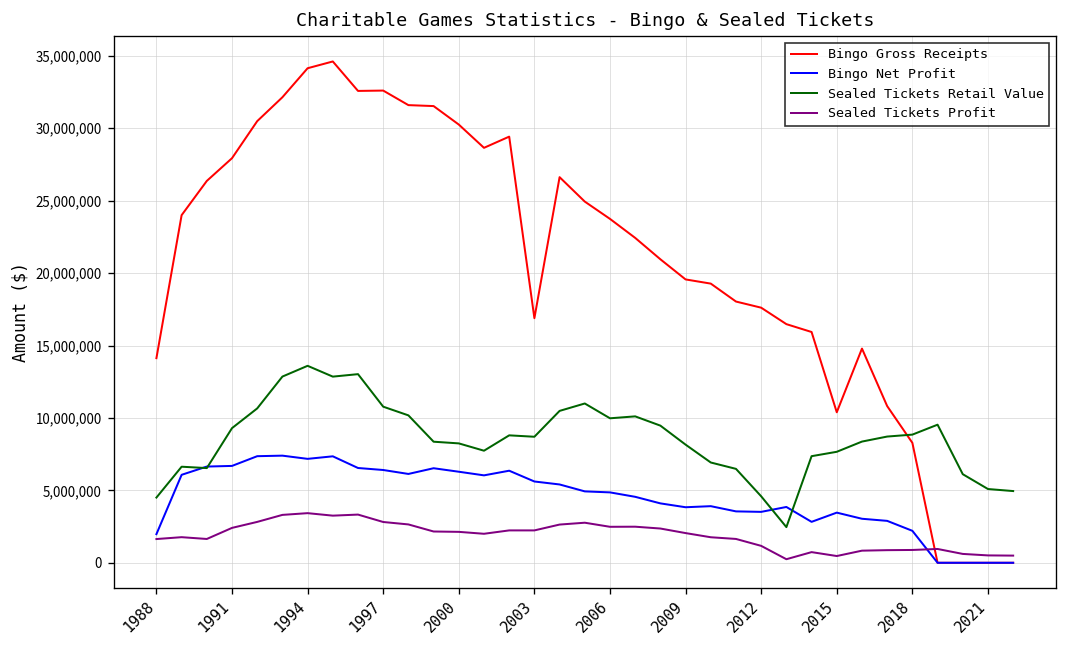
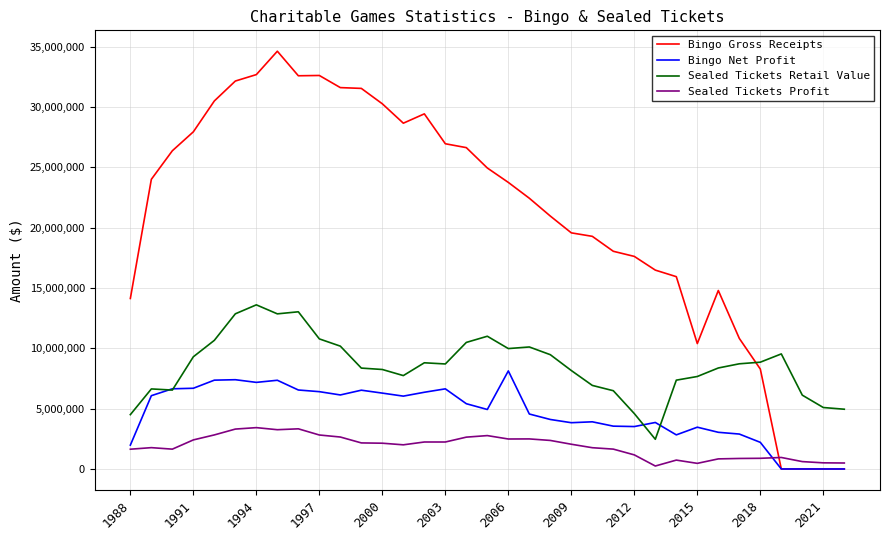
  {
    "Bingo Gross Receipts": {
      "1988": "14,100,000",
      "1991": "27,900,000",
-     "1994": "34,100,000",
+     "1994": "32,700,000",
      "1997": "32,600,000",
      "2000": "30,300,000",
-     "2003": "16,900,000",
+     "2003": "26,900,000",
      "2006": "23,700,000",
      "2009": "19,600,000",
      "2012": "17,600,000",
      "2015": "10,400,000",
      "2018": "8,300,000"
    },
    "Bingo Net Profit": {
      "1988": "2,000,000",
      "1991": "6,700,000",
      "1994": "7,200,000",
      "1997": "6,400,000",
      "2000": "6,300,000",
-     "2003": "5,600,000",
-     "2006": "4,900,000",
+     "2003": "6,600,000",
+     "2006": "8,100,000",
      "2009": "3,800,000",
      "2012": "3,500,000",
      "2015": "3,500,000",
      "2018": "2,200,000"
    },
    "Sealed Tickets Retail Value": {
      "1988": "4,500,000",
      "1991": "9,300,000",
      "1994": "13,600,000",
      "1997": "10,800,000",
      "2000": "8,200,000",
      "2003": "8,700,000",
      "2006": "10,000,000",
      "2009": "8,200,000",
      "2012": "4,600,000",
      "2015": "7,700,000",
      "2018": "8,800,000",
      "2021": "5,100,000"
    },
    "Sealed Tickets Profit": {
      "1988": "1,600,000",
      "1991": "2,400,000",
      "1994": "3,400,000",
      "1997": "2,800,000",
      "2000": "2,100,000",
      "2003": "2,200,000",
      "2006": "2,500,000",
      "2009": "2,100,000",
      "2012": "1,200,000",
      "2015": "500,000",
      "2018": "900,000",
      "2021": "500,000"
    }
  }
